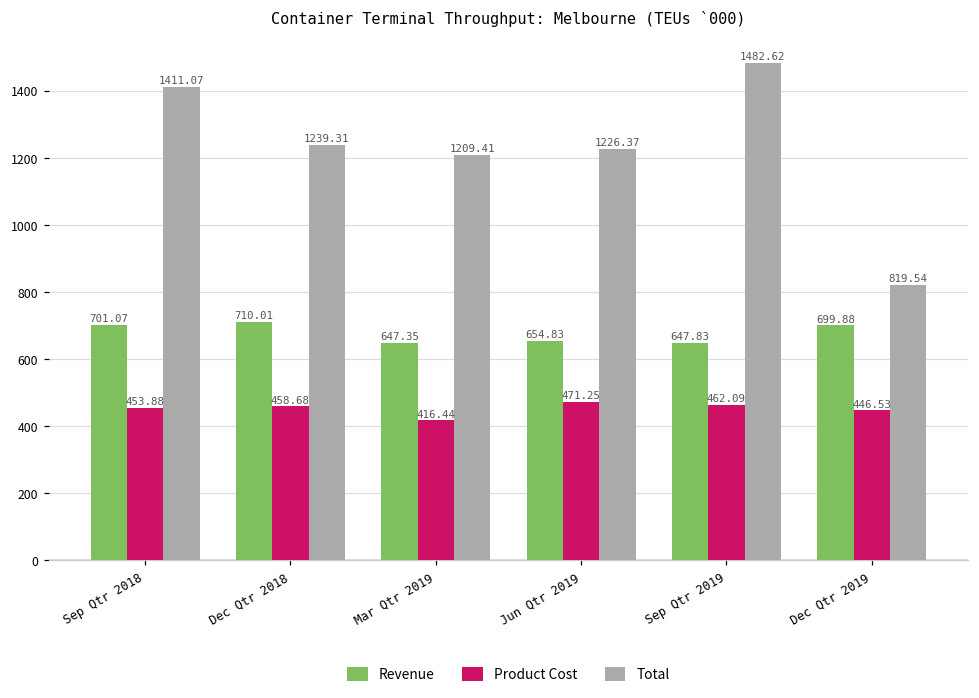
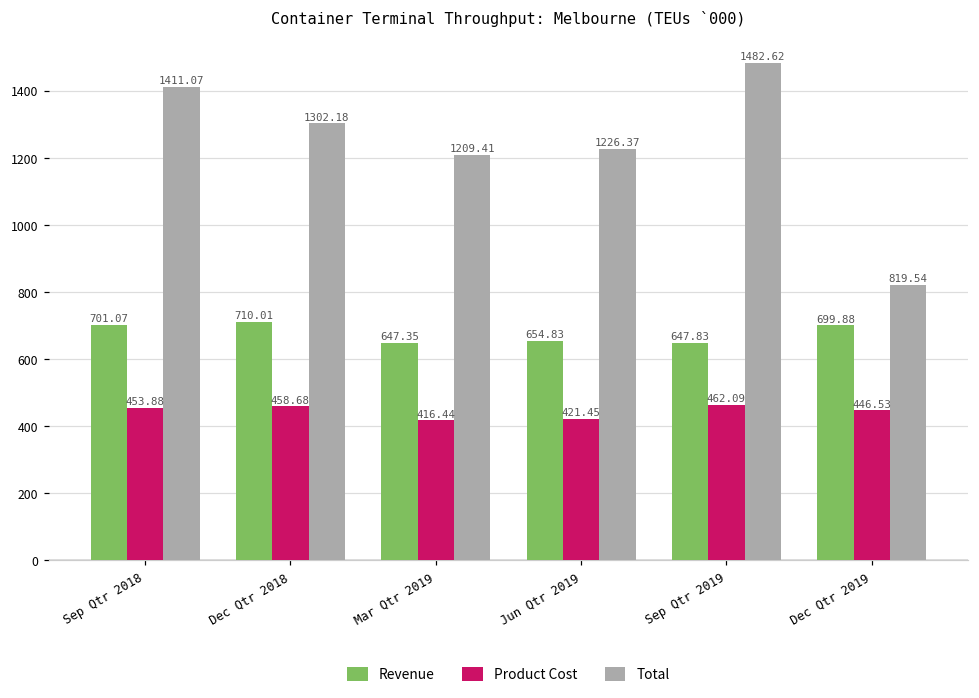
  {
    "Revenue": {
      "Sep Qtr 2018": 701.07,
      "Dec Qtr 2018": 710.01,
      "Mar Qtr 2019": 647.35,
      "Jun Qtr 2019": 654.83,
      "Sep Qtr 2019": 647.83,
      "Dec Qtr 2019": 699.88
    },
    "Product Cost": {
      "Sep Qtr 2018": 453.88,
      "Dec Qtr 2018": 458.68,
      "Mar Qtr 2019": 416.44,
-     "Jun Qtr 2019": 471.25,
+     "Jun Qtr 2019": 421.45,
      "Sep Qtr 2019": 462.09,
      "Dec Qtr 2019": 446.53
    },
    "Total": {
      "Sep Qtr 2018": 1411.07,
-     "Dec Qtr 2018": 1239.31,
+     "Dec Qtr 2018": 1302.18,
      "Mar Qtr 2019": 1209.41,
      "Jun Qtr 2019": 1226.37,
      "Sep Qtr 2019": 1482.62,
      "Dec Qtr 2019": 819.54
    }
  }
